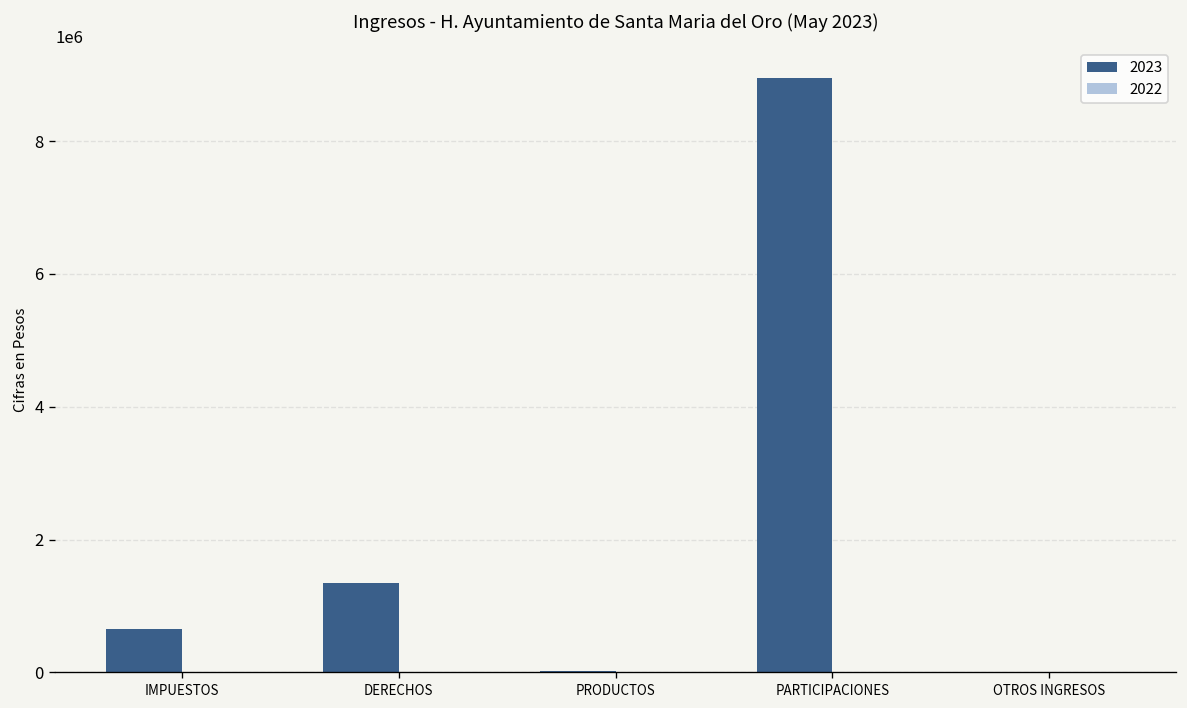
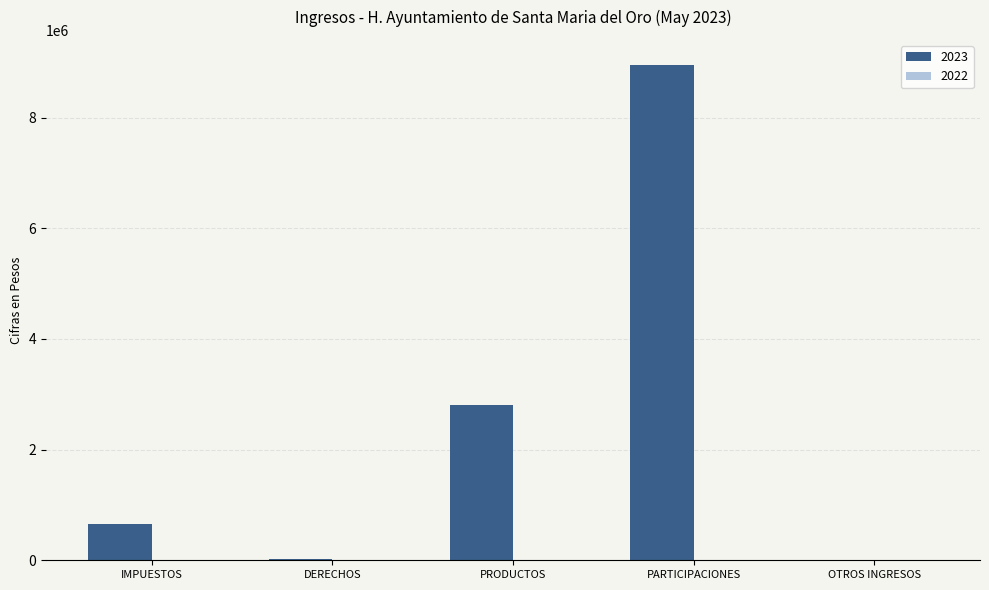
  {
    "2023": {
      "IMPUESTOS": 600000,
-     "DERECHOS": 1300000,
-     "PRODUCTOS": 0,
+     "DERECHOS": 0,
+     "PRODUCTOS": 2800000,
      "PARTICIPACIONES": 9000000,
      "OTROS INGRESOS": 0
    },
    "2022": {
      "IMPUESTOS": 0,
      "DERECHOS": 0,
      "PRODUCTOS": 0,
      "PARTICIPACIONES": 0,
      "OTROS INGRESOS": 0
    }
  }
